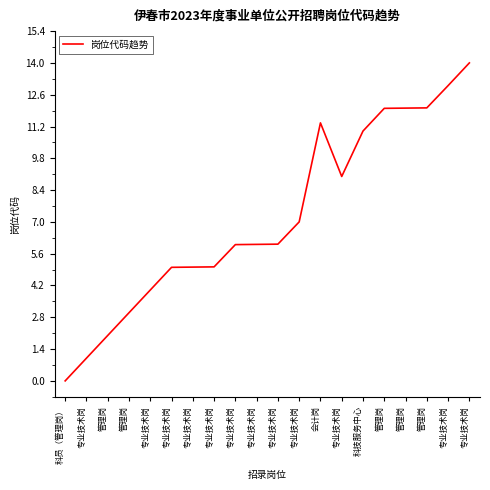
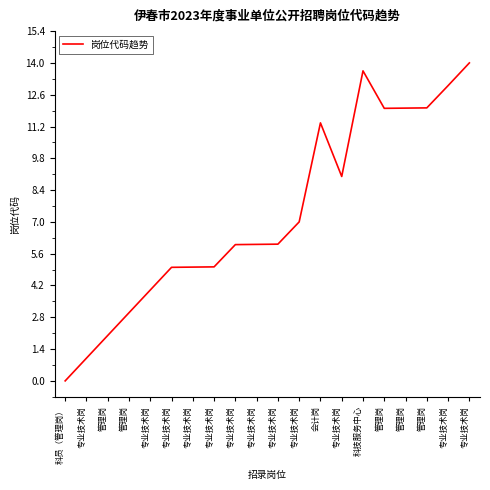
  {
    "科员（管理岗）": 0.0,
    "会计岗": 11.4,
-   "科技服务中心": 11.0
+   "科技服务中心": 13.7
  }
